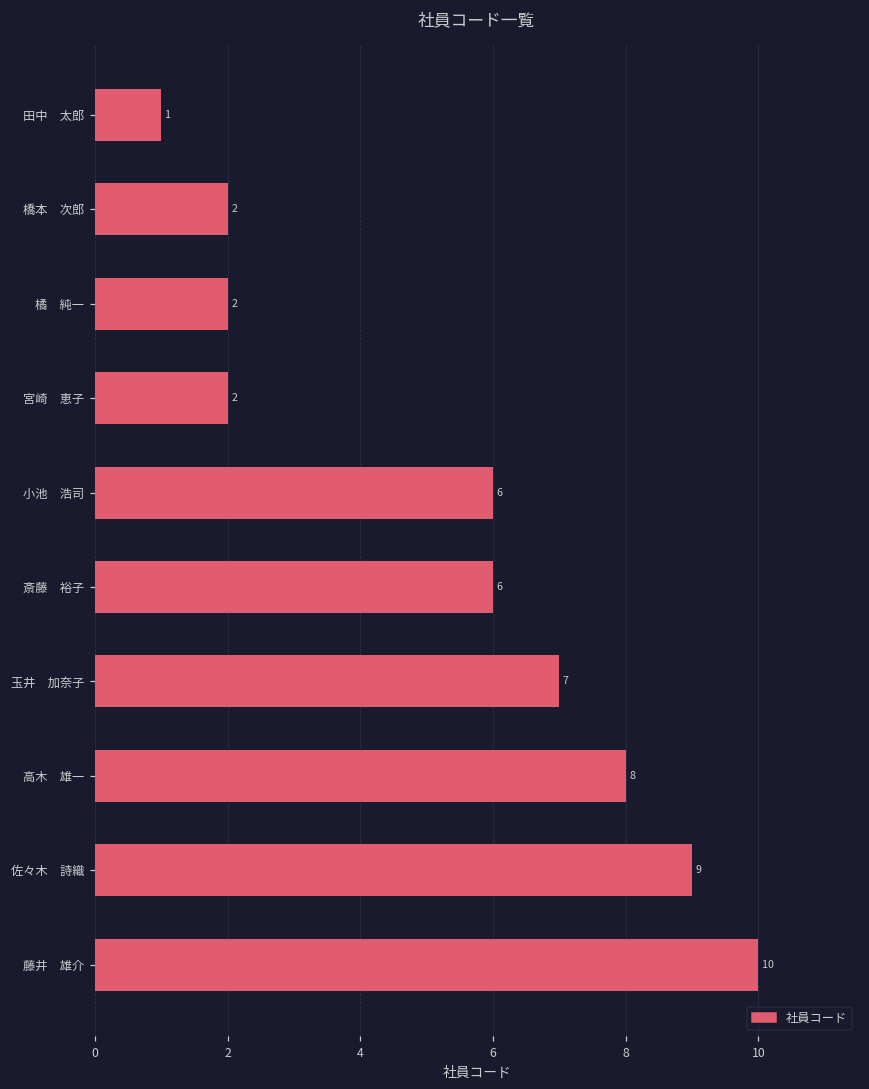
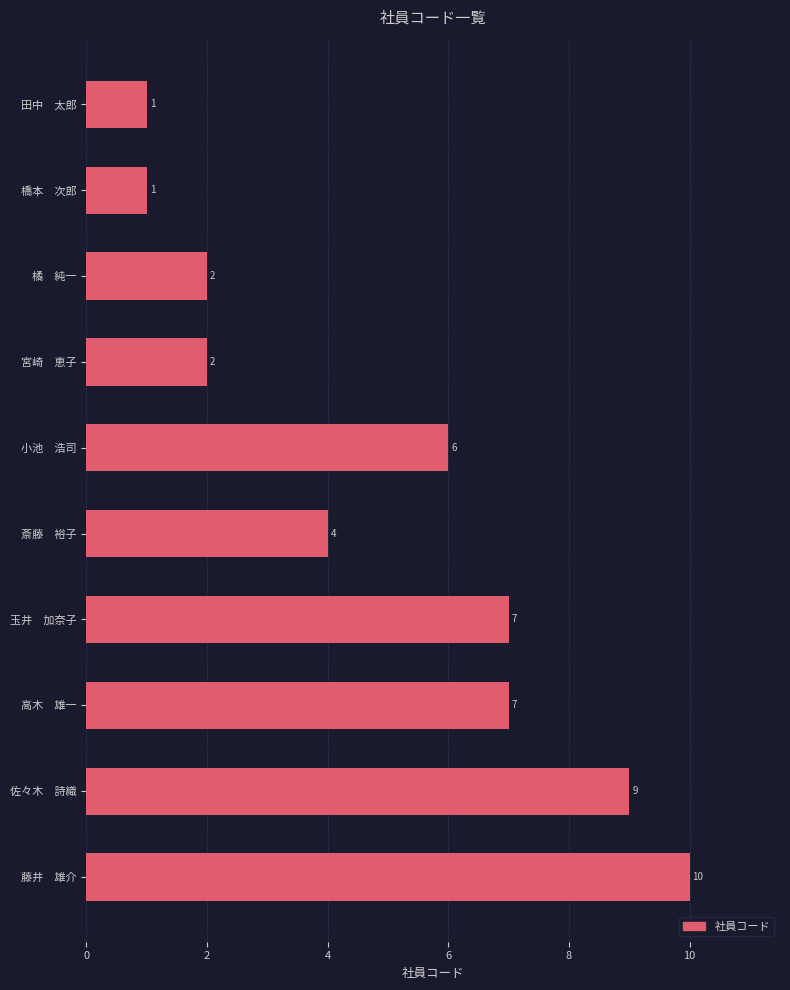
  {
    "田中 太郎": 1,
-   "橋本 次郎": 2,
+   "橋本 次郎": 1,
    "橘 純一": 2,
    "宮崎 恵子": 2,
    "小池 浩司": 6,
-   "斎藤 裕子": 6,
+   "斎藤 裕子": 4,
    "玉井 加奈子": 7,
-   "高木 雄一": 8,
+   "高木 雄一": 7,
    "佐々木 詩織": 9,
    "藤井 雄介": 10
  }
